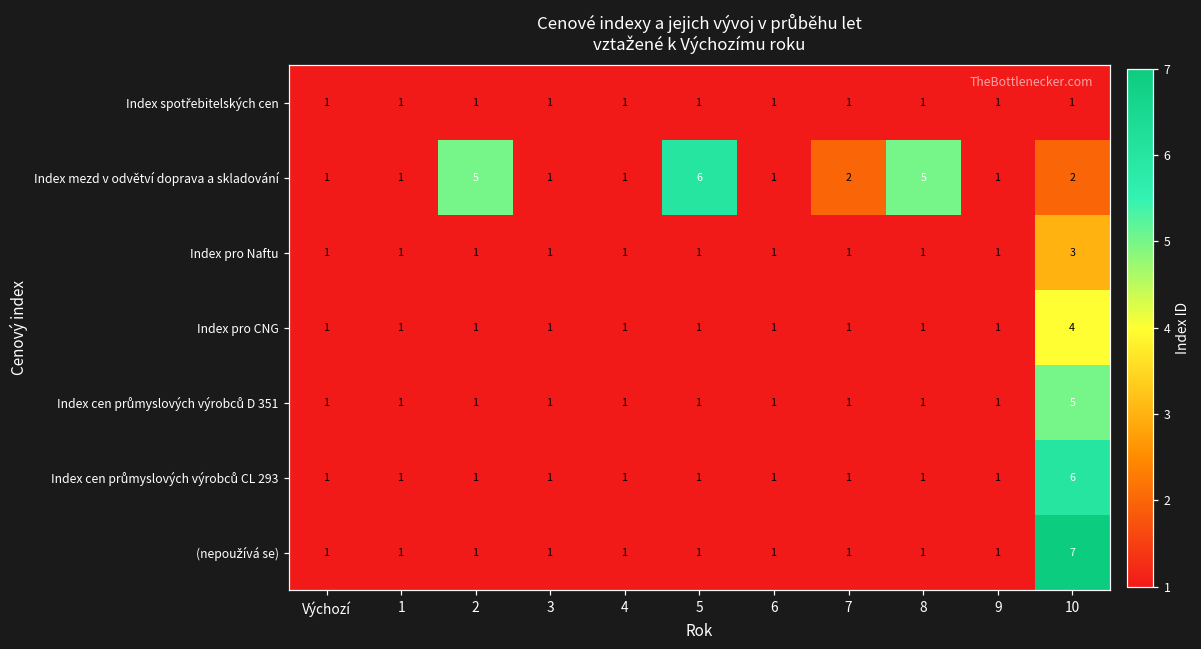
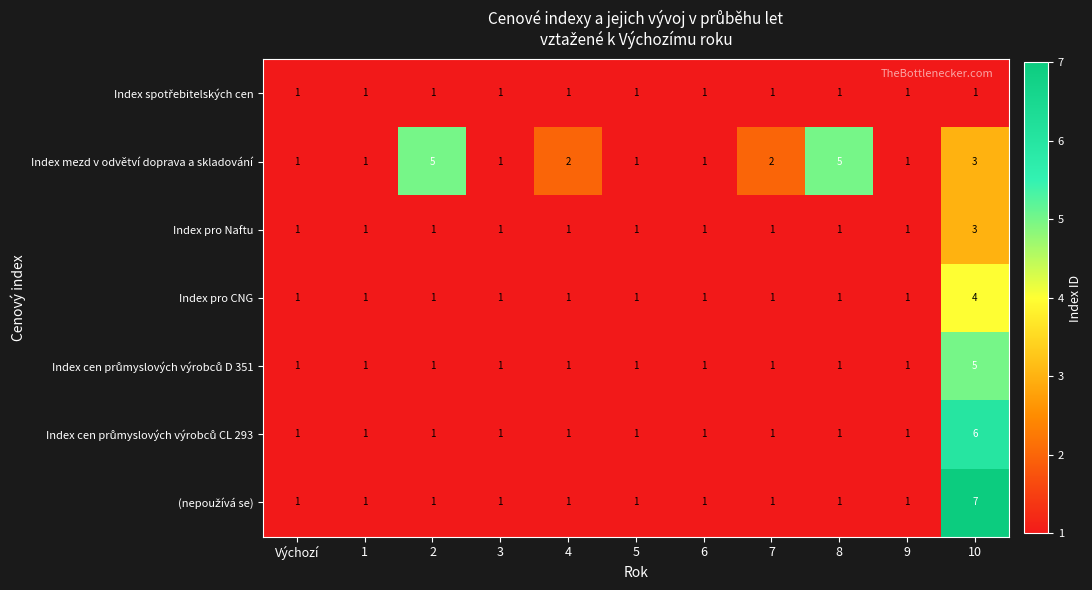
  {
    "Index spotřebitelských cen": {
      "Výchozí": 1,
      "1": 1,
      "2": 1,
      "3": 1,
      "4": 1,
      "5": 1,
      "6": 1,
      "7": 1,
      "8": 1,
      "10": 1
    },
    "Index mezd v odvětví doprava a skladování": {
      "Výchozí": 1,
      "1": 1,
      "2": 5,
      "3": 1,
-     "4": 1,
-     "5": 6,
+     "4": 2,
+     "5": 1,
      "6": 1,
      "7": 2,
      "8": 5,
      "9": 1,
-     "10": 2
+     "10": 3
    },
    "Index pro Naftu": {
      "Výchozí": 1,
      "1": 1,
      "2": 1,
      "3": 1,
      "4": 1,
      "5": 1,
      "6": 1,
      "7": 1,
      "8": 1,
      "9": 1,
      "10": 3
    },
    "Index pro CNG": {
      "Výchozí": 1,
      "1": 1,
      "2": 1,
      "3": 1,
      "4": 1,
      "5": 1,
      "6": 1,
      "7": 1,
      "8": 1,
      "9": 1,
      "10": 4
    },
    "Index cen průmyslových výrobců D 351": {
      "Výchozí": 1,
      "1": 1,
      "2": 1,
      "3": 1,
      "4": 1,
      "5": 1,
      "6": 1,
      "7": 1,
      "8": 1,
      "9": 1,
      "10": 5
    },
    "Index cen průmyslových výrobců CL 293": {
      "Výchozí": 1,
      "1": 1,
      "2": 1,
      "3": 1,
      "4": 1,
      "5": 1,
      "6": 1,
      "7": 1,
      "8": 1,
      "9": 1,
      "10": 6
    },
    "(nepoužívá se)": {
      "Výchozí": 1,
      "1": 1,
      "2": 1,
      "3": 1,
      "4": 1,
      "5": 1,
      "6": 1,
      "7": 1,
      "8": 1,
      "9": 1,
      "10": 7
    }
  }
